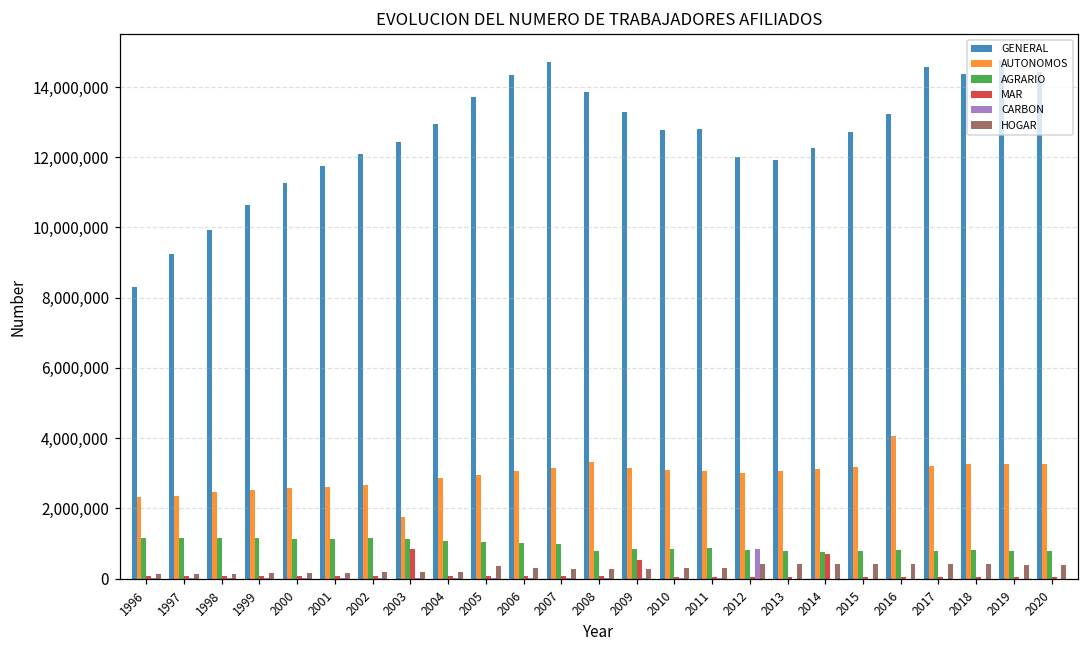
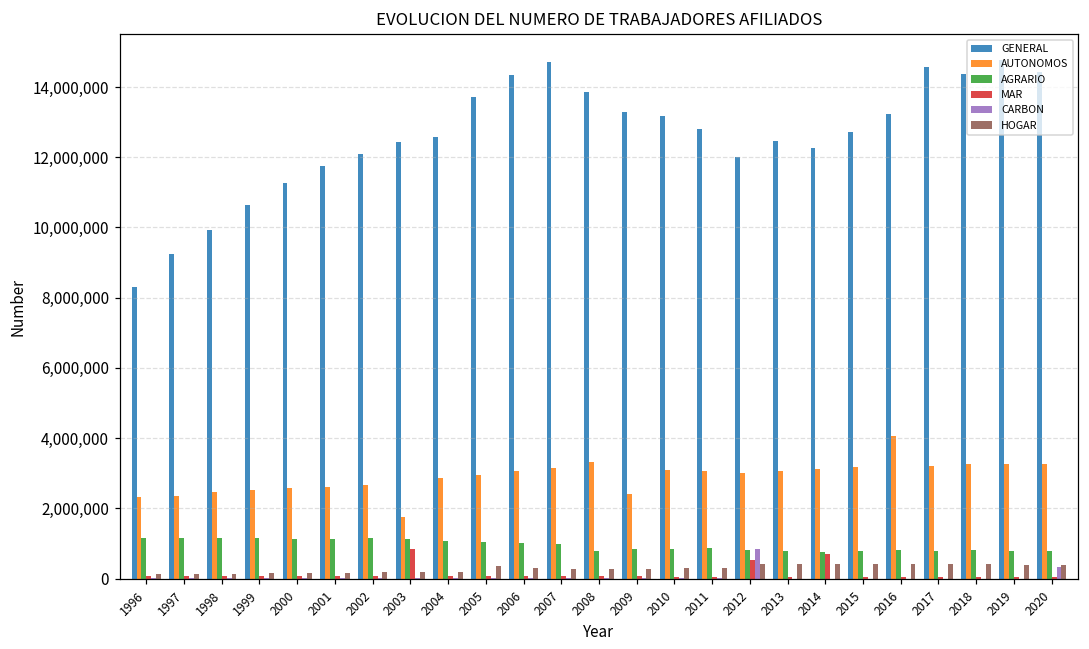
  {
    "GENERAL": {
      "1996": "8,300,000",
      "1997": "9,300,000",
      "1998": "9,900,000",
      "1999": "10,600,000",
      "2000": "11,300,000",
      "2001": "11,700,000",
      "2002": "12,100,000",
      "2003": "12,400,000",
-     "2004": "12,900,000",
+     "2004": "12,600,000",
      "2005": "13,700,000",
      "2006": "14,300,000",
      "2007": "14,700,000",
      "2008": "13,900,000",
      "2009": "13,300,000",
-     "2010": "12,800,000",
+     "2010": "13,200,000",
      "2011": "12,800,000",
      "2012": "12,000,000",
-     "2013": "11,900,000",
+     "2013": "12,500,000",
      "2014": "12,300,000",
      "2015": "12,700,000",
      "2016": "13,200,000",
      "2017": "14,600,000",
      "2018": "14,400,000"
    },
    "AUTONOMOS": {
      "1996": "2,300,000",
      "1997": "2,400,000",
      "1998": "2,500,000",
      "1999": "2,500,000",
      "2000": "2,600,000",
      "2001": "2,600,000",
      "2002": "2,700,000",
      "2003": "1,700,000",
      "2004": "2,900,000",
      "2005": "3,000,000",
      "2006": "3,100,000",
      "2007": "3,200,000",
      "2008": "3,300,000",
-     "2009": "3,200,000",
+     "2009": "2,400,000",
      "2010": "3,100,000",
      "2011": "3,100,000",
      "2012": "3,000,000",
      "2013": "3,100,000",
      "2014": "3,100,000",
      "2015": "3,200,000",
      "2016": "4,100,000",
      "2017": "3,200,000",
      "2018": "3,300,000",
      "2019": "3,300,000",
      "2020": "3,300,000"
    },
    "AGRARIO": {
      "1996": "1,200,000",
      "1997": "1,200,000",
      "1998": "1,200,000",
      "1999": "1,200,000",
      "2000": "1,100,000",
      "2001": "1,100,000",
      "2002": "1,100,000",
      "2003": "1,100,000",
      "2004": "1,100,000",
      "2005": "1,000,000",
      "2006": "1,000,000",
      "2007": "1,000,000",
      "2008": "800,000",
      "2009": "800,000",
      "2010": "900,000",
      "2011": "900,000",
      "2012": "800,000",
      "2013": "800,000",
      "2014": "800,000",
      "2015": "800,000",
      "2016": "800,000",
      "2017": "800,000",
      "2018": "800,000",
      "2019": "800,000",
      "2020": "800,000"
    },
    "MAR": {
      "1996": "100,000",
      "2003": "800,000",
-     "2009": "500,000",
-     "2012": "100,000",
+     "2009": "100,000",
+     "2012": "500,000",
      "2014": "700,000"
    },
    "CARBON": {
      "2012": "800,000",
-     "2020": "0"
+     "2020": "300,000"
    },
    "HOGAR": {
      "1996": "100,000",
      "1997": "100,000",
      "1998": "100,000",
      "1999": "200,000",
      "2000": "200,000",
      "2001": "200,000",
      "2002": "200,000",
      "2003": "200,000",
      "2004": "200,000",
      "2005": "400,000",
      "2006": "300,000",
      "2007": "300,000",
      "2008": "300,000",
      "2009": "300,000",
      "2010": "300,000",
      "2011": "300,000",
      "2012": "400,000",
      "2013": "400,000",
      "2014": "400,000",
      "2015": "400,000",
      "2016": "400,000",
      "2017": "400,000",
      "2018": "400,000",
      "2019": "400,000",
      "2020": "400,000"
    }
  }
